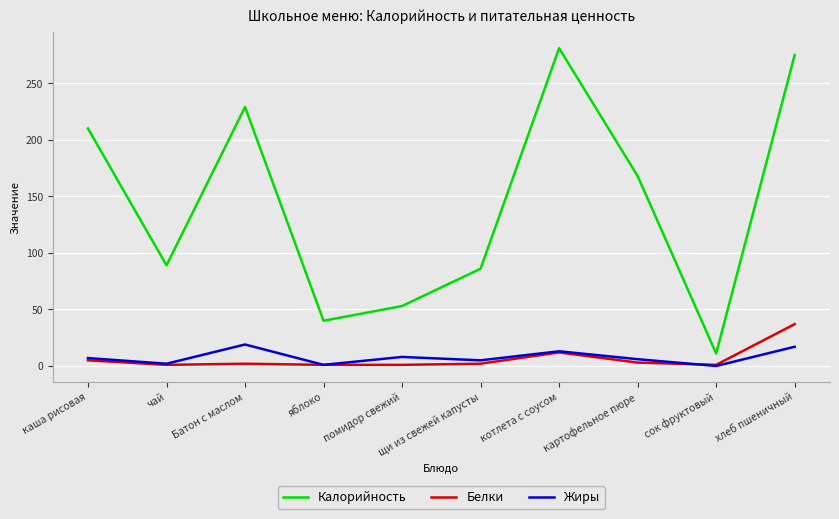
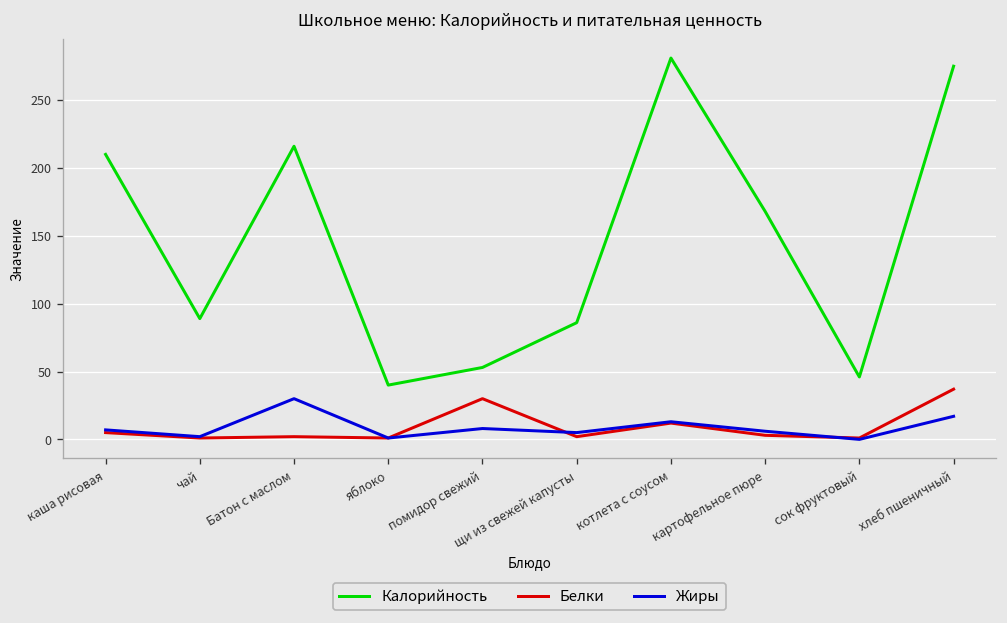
  {
    "Калорийность": {
      "каша рисовая": 210,
      "чай": 89,
-     "Батон с маслом": 229,
+     "Батон с маслом": 216,
      "яблоко": 40,
      "помидор свежий": 53,
      "щи из свежей капусты": 86,
      "котлета с соусом": 281,
      "картофельное пюре": 168,
-     "сок фруктовый": 11,
+     "сок фруктовый": 46,
      "хлеб пшеничный": 275
    },
    "Белки": {
      "Батон с маслом": 2,
-     "помидор свежий": 1,
+     "помидор свежий": 30,
      "щи из свежей капусты": 2,
      "картофельное пюре": 3,
      "хлеб пшеничный": 37
    },
    "Жиры": {
-     "Батон с маслом": 19,
+     "Батон с маслом": 30,
      "помидор свежий": 8,
      "щи из свежей капусты": 5,
      "картофельное пюре": 6,
      "хлеб пшеничный": 17
    }
  }
